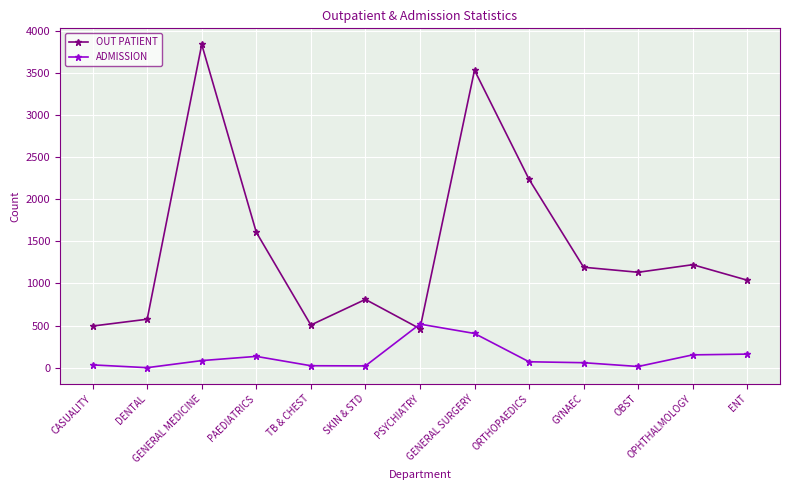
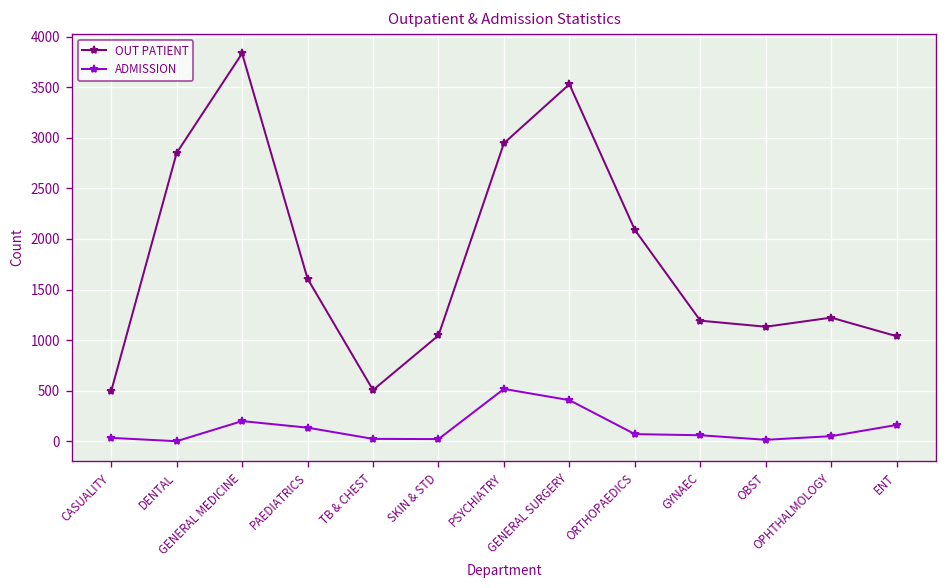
  {
    "OUT PATIENT": {
      "CASUALITY": 500,
-     "DENTAL": 600,
+     "DENTAL": 2900,
      "GENERAL MEDICINE": 3800,
      "PAEDIATRICS": 1600,
      "TB & CHEST": 500,
-     "SKIN & STD": 800,
-     "PSYCHIATRY": 500,
+     "SKIN & STD": 1000,
+     "PSYCHIATRY": 2900,
      "GENERAL SURGERY": 3500,
-     "ORTHOPAEDICS": 2200,
+     "ORTHOPAEDICS": 2100,
      "GYNAEC": 1200,
      "OBST": 1100,
      "OPHTHALMOLOGY": 1200,
      "ENT": 1000
    },
    "ADMISSION": {
      "CASUALITY": 0,
      "DENTAL": 0,
-     "GENERAL MEDICINE": 100,
+     "GENERAL MEDICINE": 200,
      "PAEDIATRICS": 100,
      "TB & CHEST": 0,
      "SKIN & STD": 0,
      "PSYCHIATRY": 500,
      "GENERAL SURGERY": 400,
      "ORTHOPAEDICS": 100,
      "GYNAEC": 100,
      "OBST": 0,
-     "OPHTHALMOLOGY": 200,
+     "OPHTHALMOLOGY": 100,
      "ENT": 200
    }
  }
